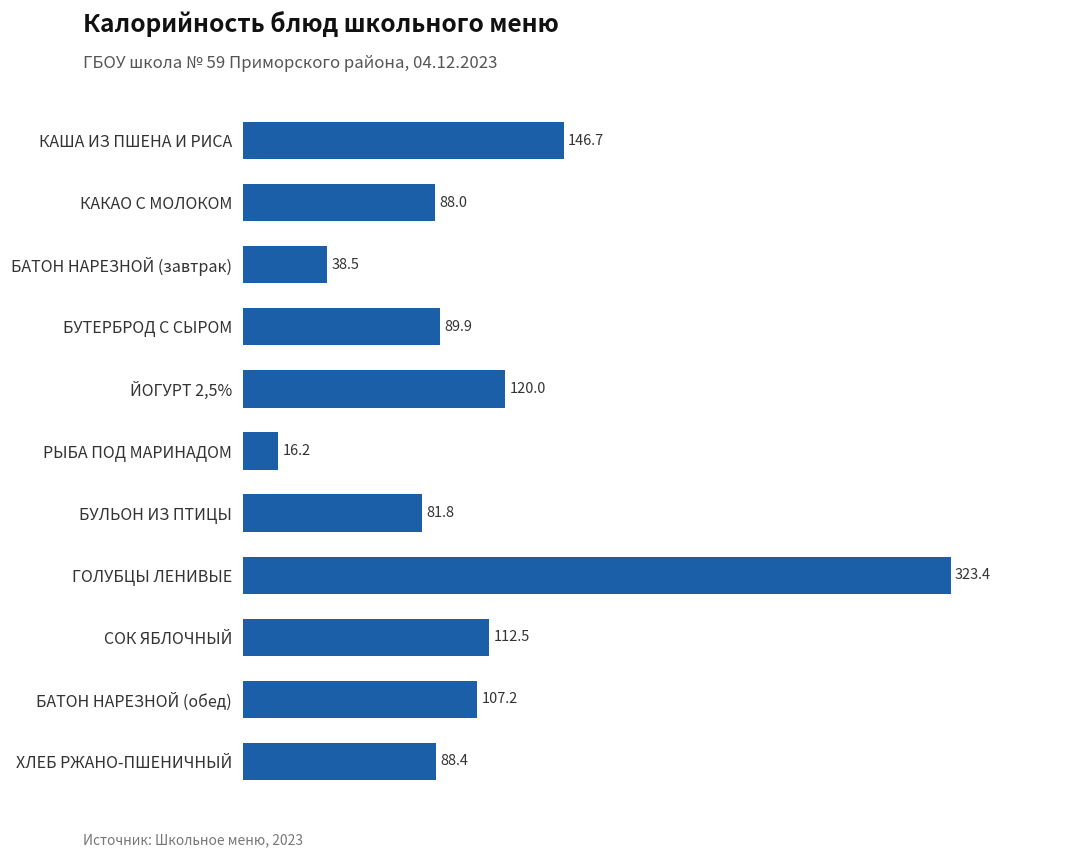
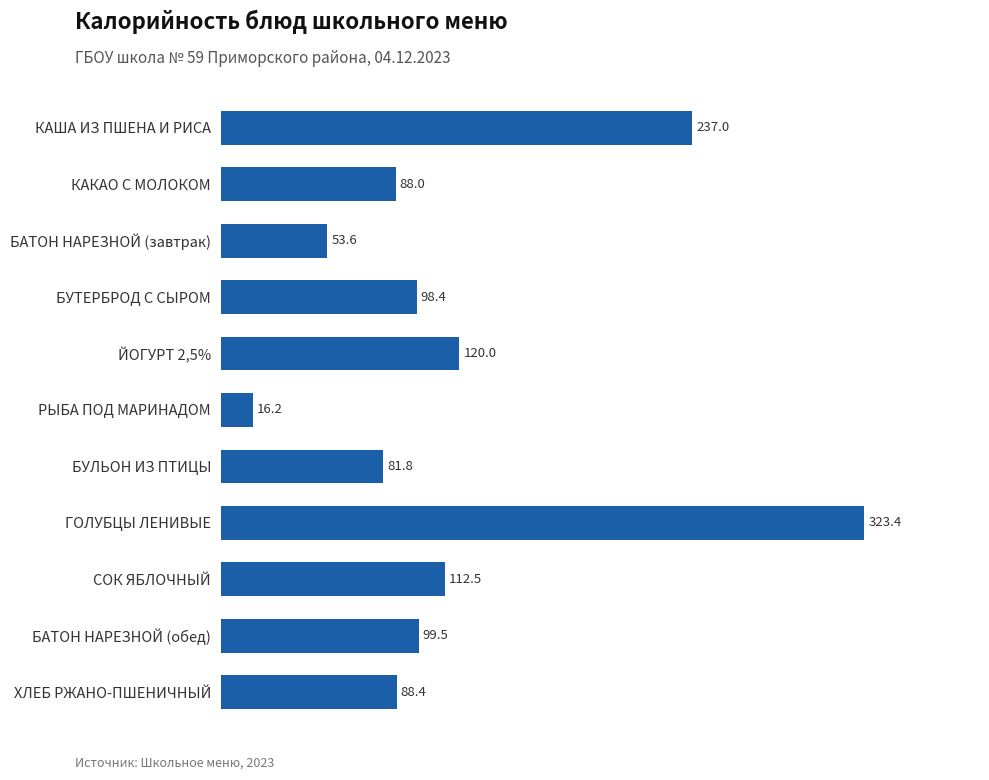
  {
-   "КАША ИЗ ПШЕНА И РИСА": 146.7,
+   "КАША ИЗ ПШЕНА И РИСА": 237.0,
    "КАКАО С МОЛОКОМ": 88.0,
-   "БАТОН НАРЕЗНОЙ (завтрак)": 38.5,
-   "БУТЕРБРОД С СЫРОМ": 89.9,
+   "БАТОН НАРЕЗНОЙ (завтрак)": 53.6,
+   "БУТЕРБРОД С СЫРОМ": 98.4,
    "ЙОГУРТ 2,5%": 120.0,
    "РЫБА ПОД МАРИНАДОМ": 16.2,
    "БУЛЬОН ИЗ ПТИЦЫ": 81.8,
    "ГОЛУБЦЫ ЛЕНИВЫЕ": 323.4,
    "СОК ЯБЛОЧНЫЙ": 112.5,
-   "БАТОН НАРЕЗНОЙ (обед)": 107.2,
+   "БАТОН НАРЕЗНОЙ (обед)": 99.5,
    "ХЛЕБ РЖАНО-ПШЕНИЧНЫЙ": 88.4
  }
